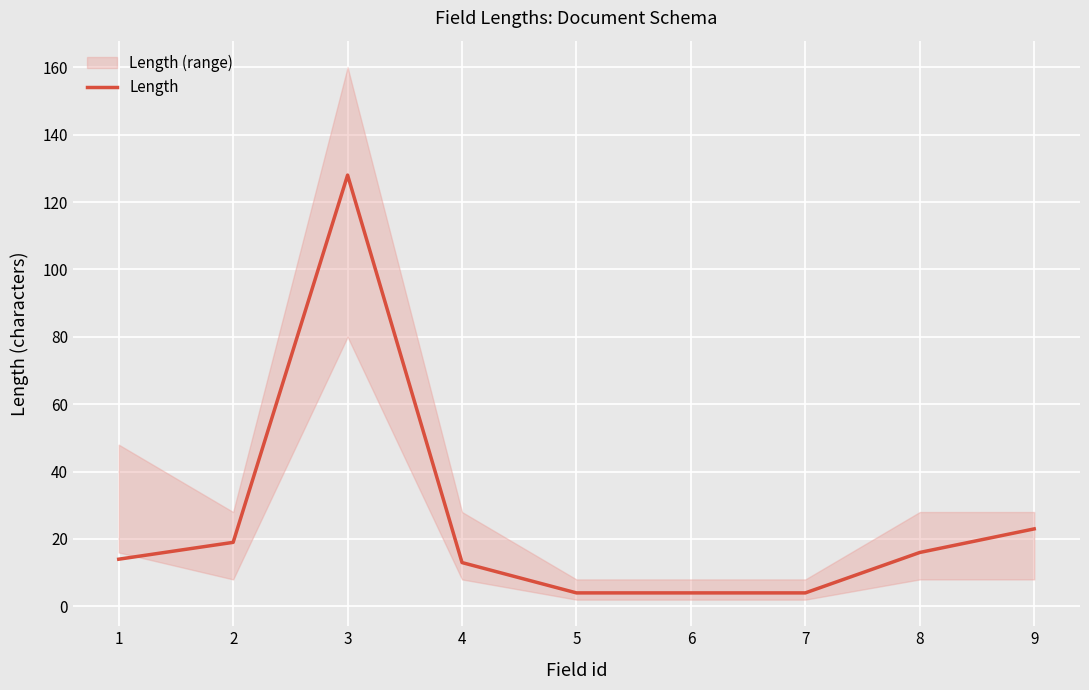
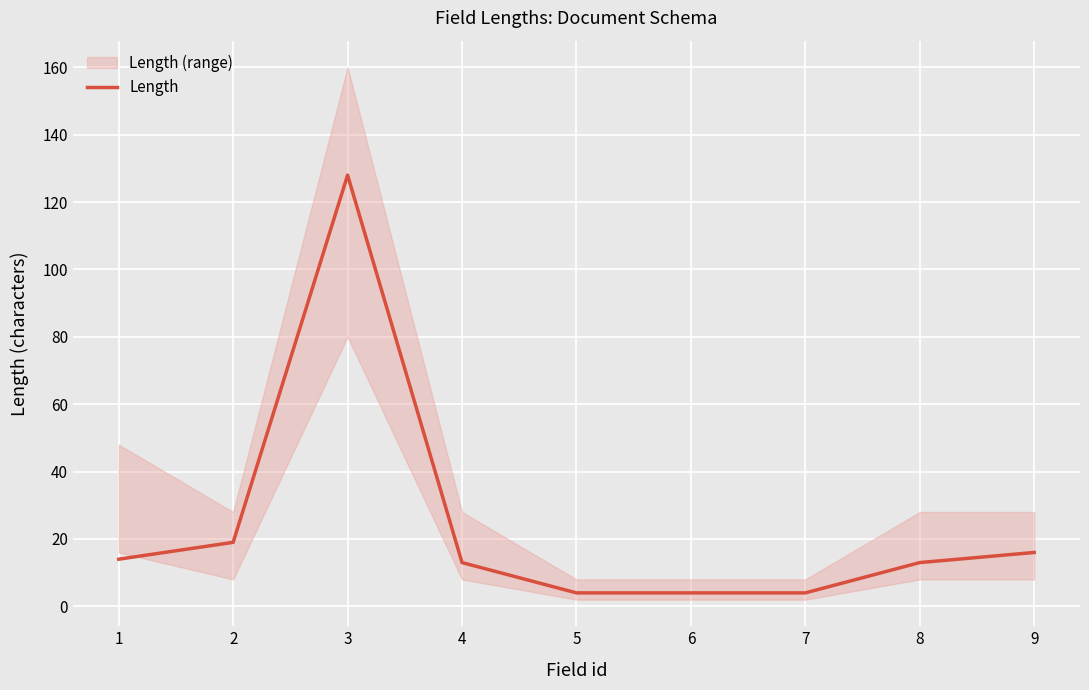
  {
    "Length": {
      "1": 14,
      "2": 19,
      "3": 128,
      "4": 13,
      "5": 4,
      "6": 4,
      "7": 4,
-     "8": 16,
-     "9": 23
+     "8": 13,
+     "9": 16
    }
  }
